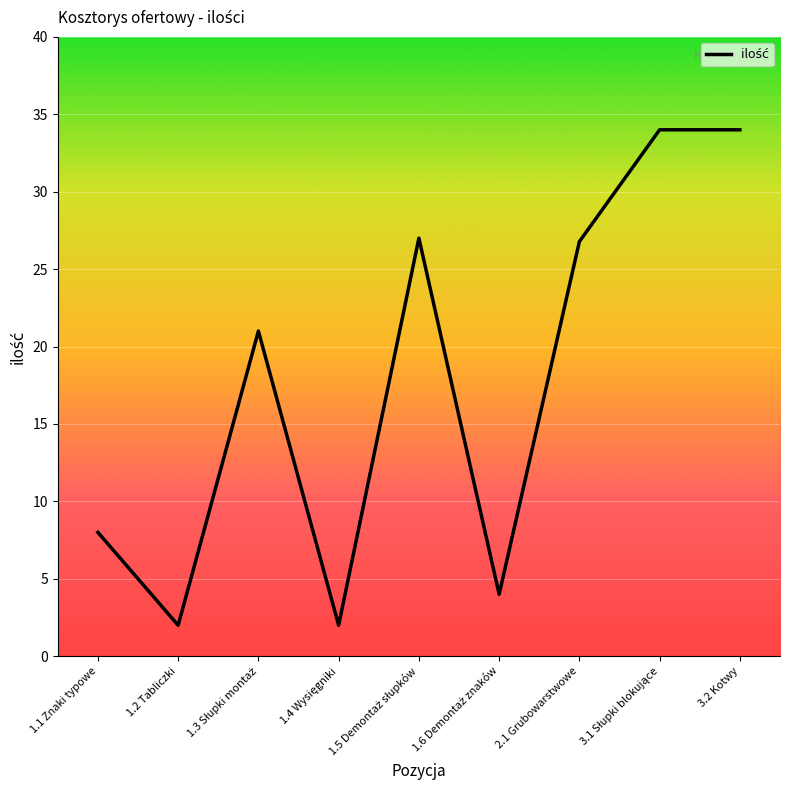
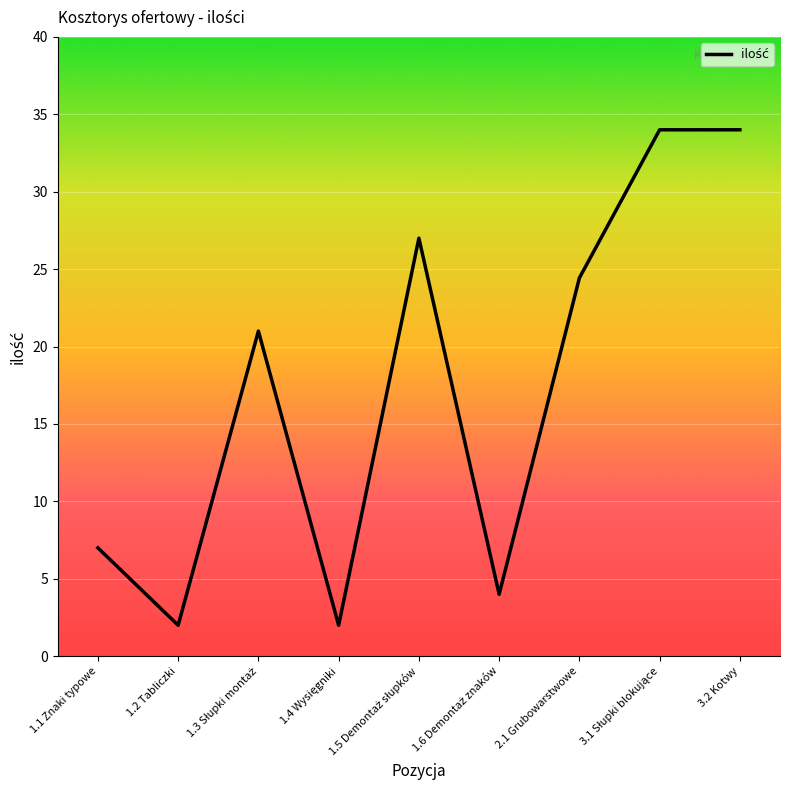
  {
-   "1.1 Znaki typowe": 8,
+   "1.1 Znaki typowe": 7,
    "1.2 Tabliczki": 2.0,
    "1.3 Słupki montaż": 21.0,
    "1.4 Wysięgniki": 2.0,
    "1.5 Demontaż słupków": 27.0,
    "1.6 Demontaż znaków": 4.0,
-   "2.1 Grubowarstwowe": 26.8,
+   "2.1 Grubowarstwowe": 24.4,
    "3.1 Słupki blokujące": 34.0,
    "3.2 Kotwy": 34.0
  }
